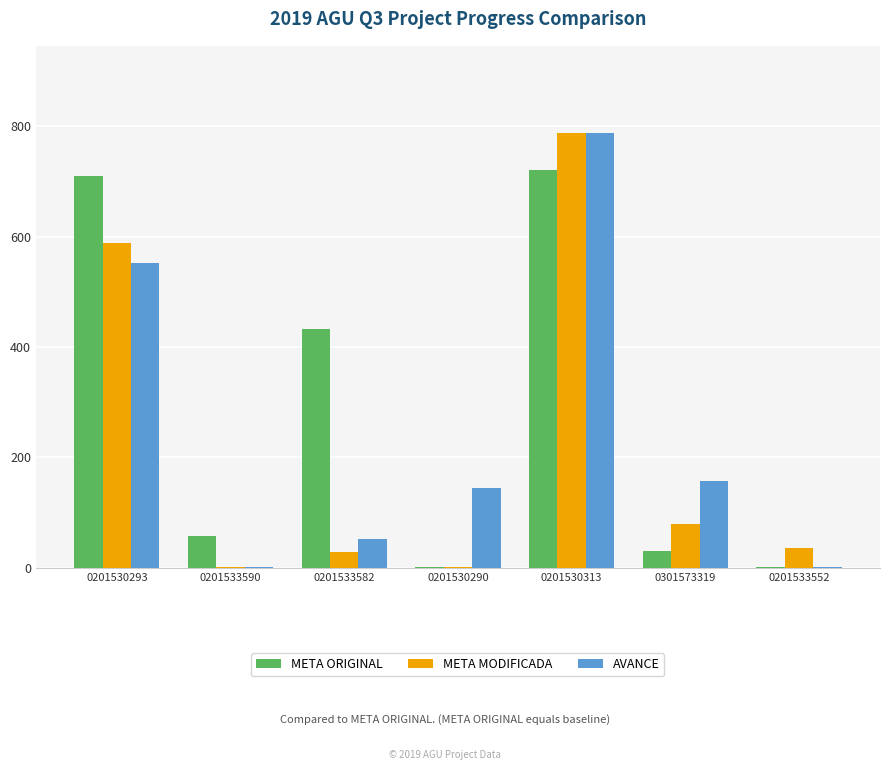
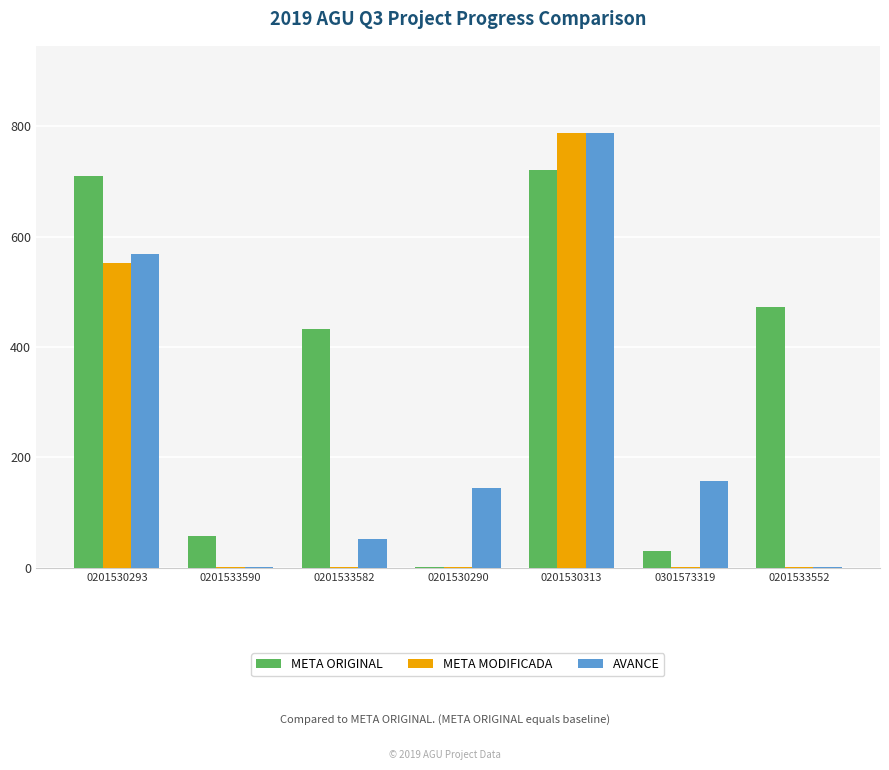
  {
    "META ORIGINAL": {
      "0201530293": 710,
      "0201533590": 60,
      "0201533582": 430,
      "0201530313": 720,
      "0301573319": 30,
-     "0201533552": 0
+     "0201533552": 470
    },
    "META MODIFICADA": {
-     "0201530293": 590,
-     "0201533582": 30,
+     "0201530293": 550,
+     "0201533582": 0,
      "0201530313": 790,
-     "0301573319": 80,
-     "0201533552": 40
+     "0301573319": 0,
+     "0201533552": 0
    },
    "AVANCE": {
-     "0201530293": 550,
+     "0201530293": 570,
      "0201533582": 50,
      "0201530290": 140,
      "0201530313": 790,
      "0301573319": 160
    }
  }
